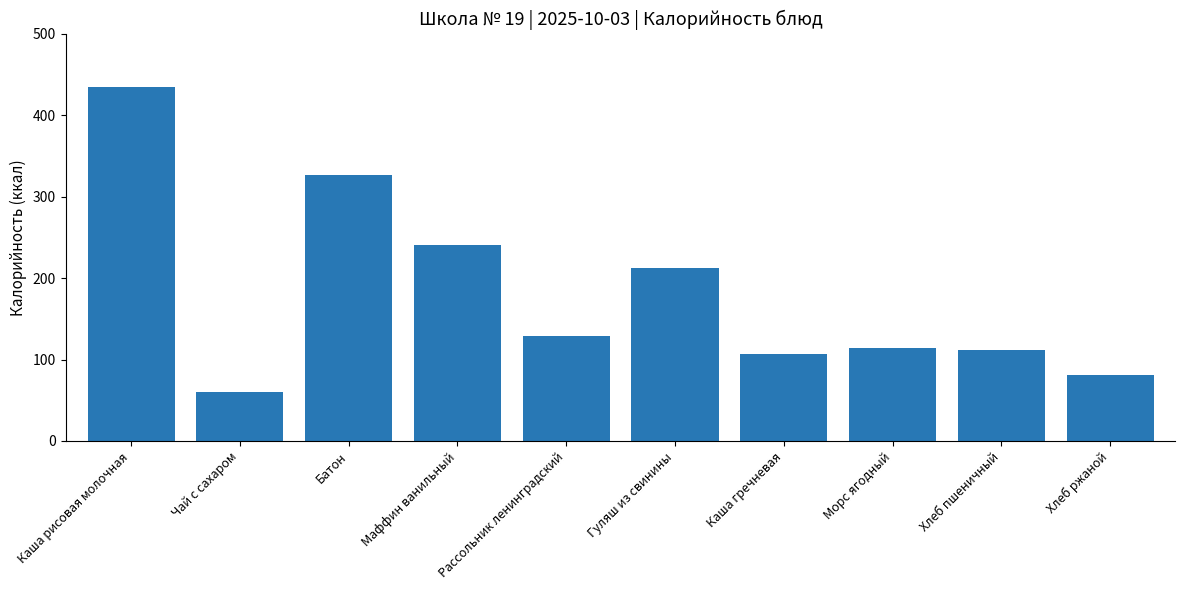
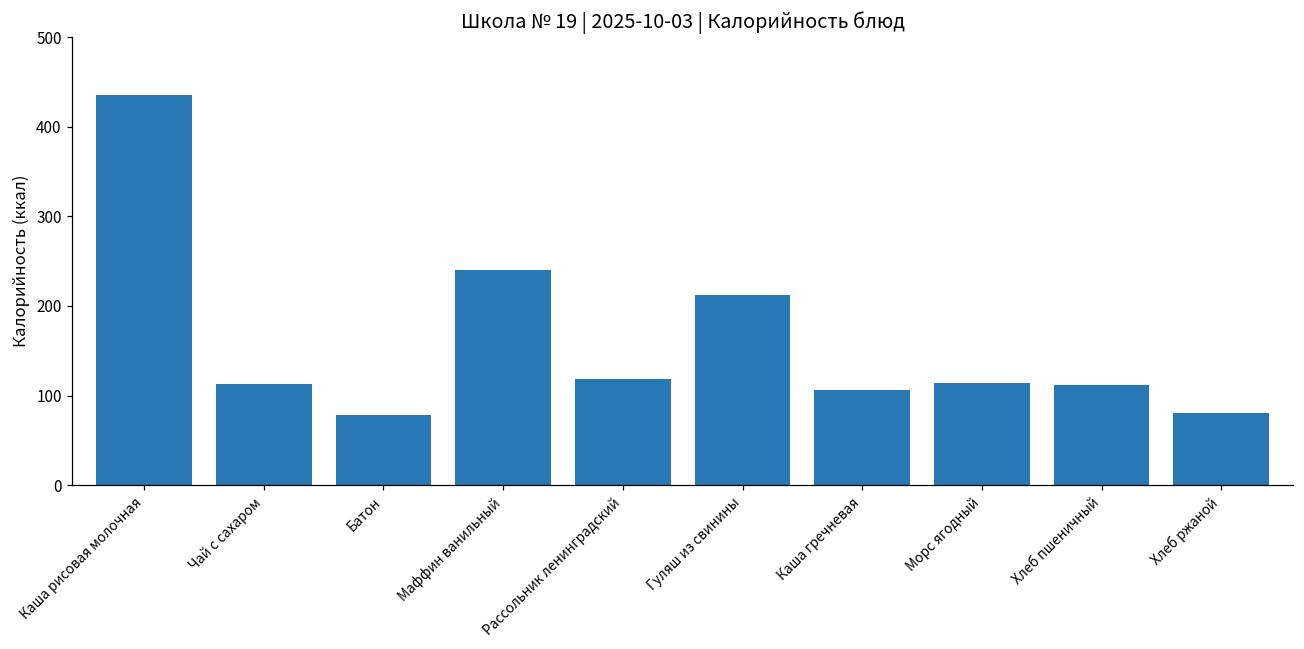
  {
    "Каша рисовая молочная": 440,
-   "Чай с сахаром": 60,
-   "Батон": 330,
+   "Чай с сахаром": 110,
+   "Батон": 80,
    "Маффин ванильный": 240,
-   "Рассольник ленинградский": 130,
+   "Рассольник ленинградский": 120,
    "Гуляш из свинины": 210,
    "Каша гречневая": 110,
    "Морс ягодный": 110,
    "Хлеб пшеничный": 110,
    "Хлеб ржаной": 80
  }
